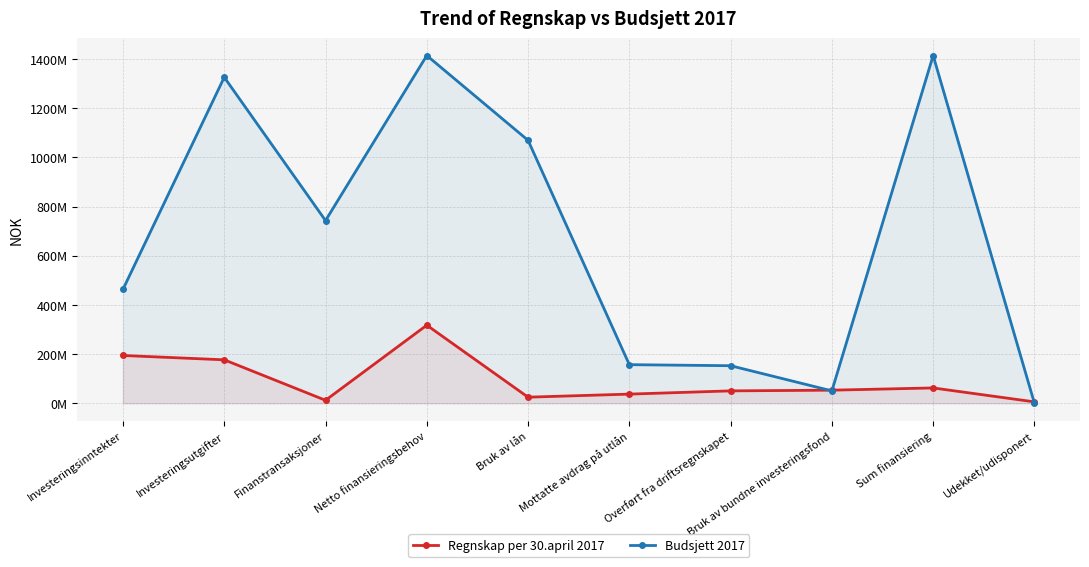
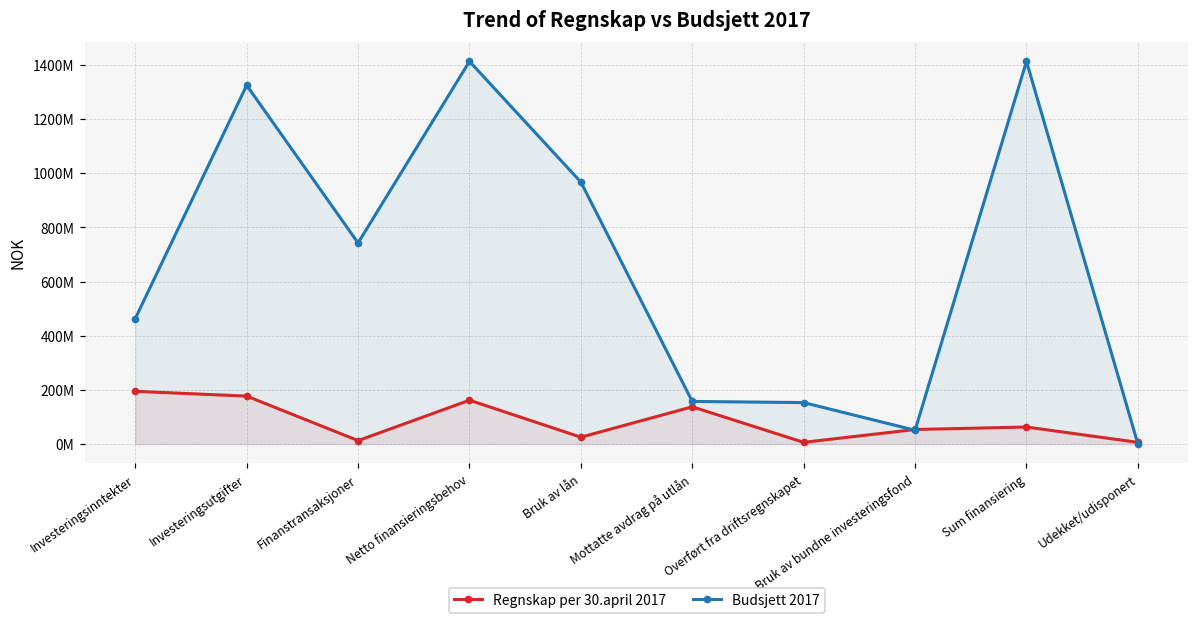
  {
    "Regnskap per 30.april 2017": {
      "Investeringsinntekter": 190000000,
      "Investeringsutgifter": 180000000,
      "Finanstransaksjoner": 10000000,
-     "Netto finansieringsbehov": 320000000,
+     "Netto finansieringsbehov": 160000000,
      "Bruk av lån": 20000000,
-     "Mottatte avdrag på utlån": 40000000,
-     "Overført fra driftsregnskapet": 50000000,
+     "Mottatte avdrag på utlån": 140000000,
+     "Overført fra driftsregnskapet": 10000000,
      "Sum finansiering": 60000000
    },
    "Budsjett 2017": {
      "Investeringsinntekter": 460000000,
      "Investeringsutgifter": 1330000000,
      "Finanstransaksjoner": 740000000,
      "Netto finansieringsbehov": 1410000000,
-     "Bruk av lån": 1070000000,
+     "Bruk av lån": 970000000,
      "Mottatte avdrag på utlån": 160000000,
      "Overført fra driftsregnskapet": 150000000,
      "Sum finansiering": 1410000000
    }
  }
